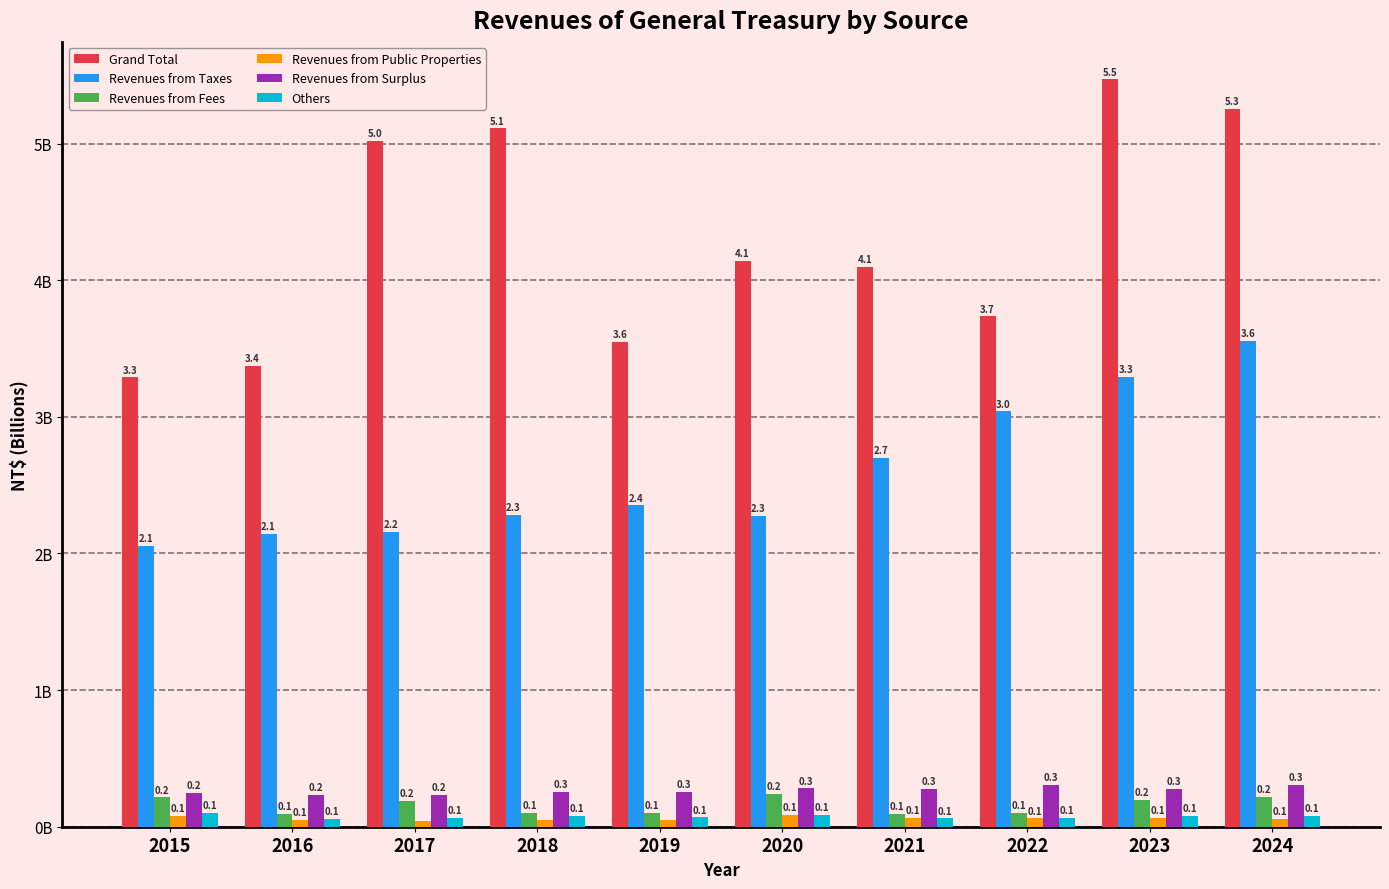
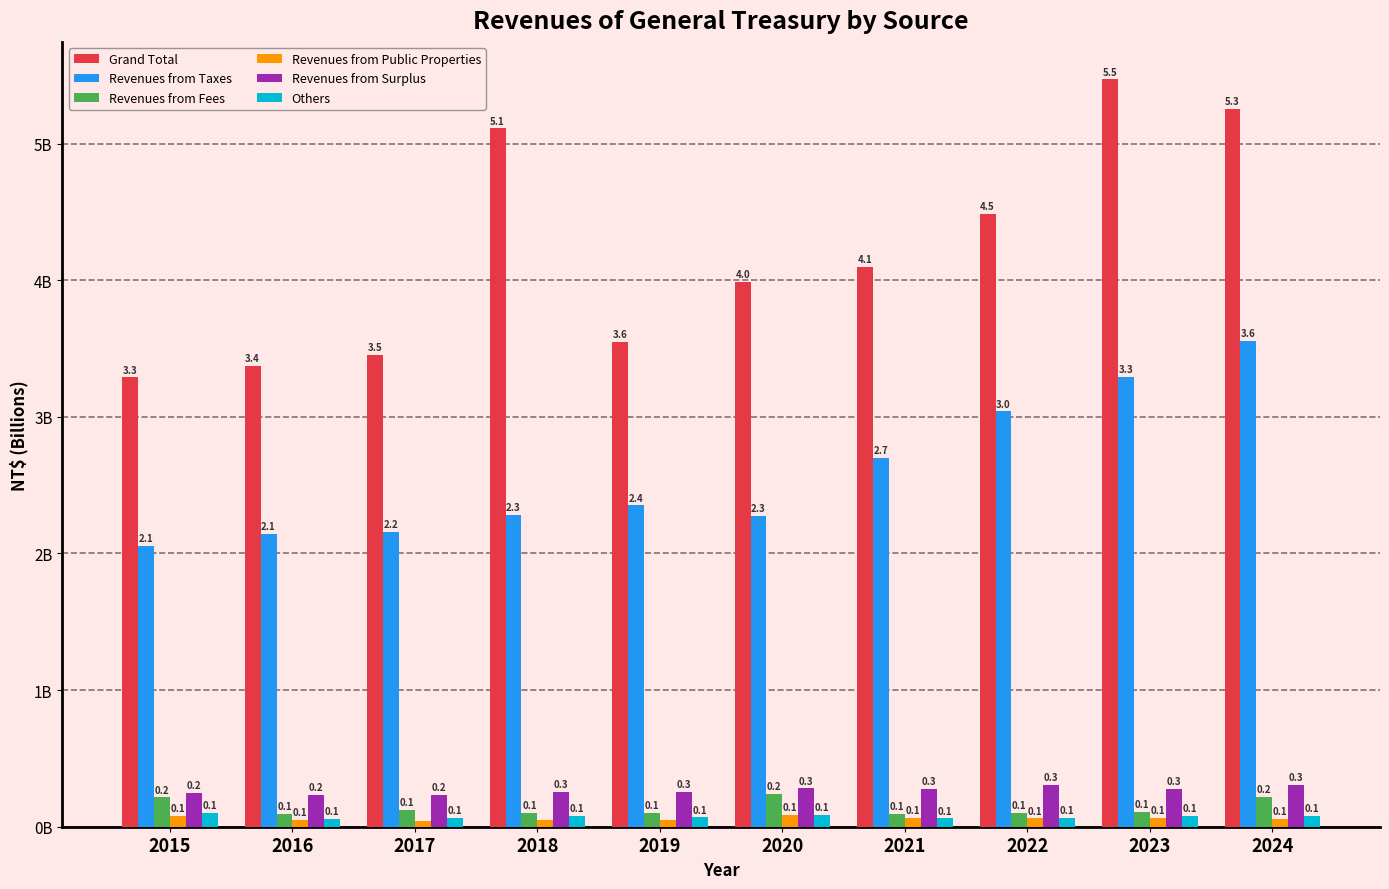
  {
    "Grand Total": {
      "2015": 3.3,
      "2016": 3.4,
-     "2017": 5.0,
+     "2017": 3.5,
      "2018": 5.1,
      "2019": 3.6,
-     "2020": 4.1,
+     "2020": 4.0,
      "2021": 4.1,
-     "2022": 3.7,
+     "2022": 4.5,
      "2023": 5.5,
      "2024": 5.3
    },
    "Revenues from Fees": {
      "2015": 0.2,
      "2016": 0.1,
-     "2017": 0.2,
+     "2017": 0.1,
      "2018": 0.1,
      "2019": 0.1,
      "2020": 0.2,
      "2021": 0.1,
      "2022": 0.1,
-     "2023": 0.2,
+     "2023": 0.1,
      "2024": 0.2
    },
    "Revenues from Public Properties": {
      "2015": 0.1,
      "2016": 0.1,
      "2020": 0.1,
      "2021": 0.1,
      "2022": 0.1,
      "2023": 0.1,
      "2024": 0.1
    },
    "Revenues from Surplus": {
      "2015": 0.2,
      "2016": 0.2,
      "2017": 0.2,
      "2018": 0.3,
      "2019": 0.3,
      "2020": 0.3,
      "2021": 0.3,
      "2022": 0.3,
      "2023": 0.3,
      "2024": 0.3
    }
  }
